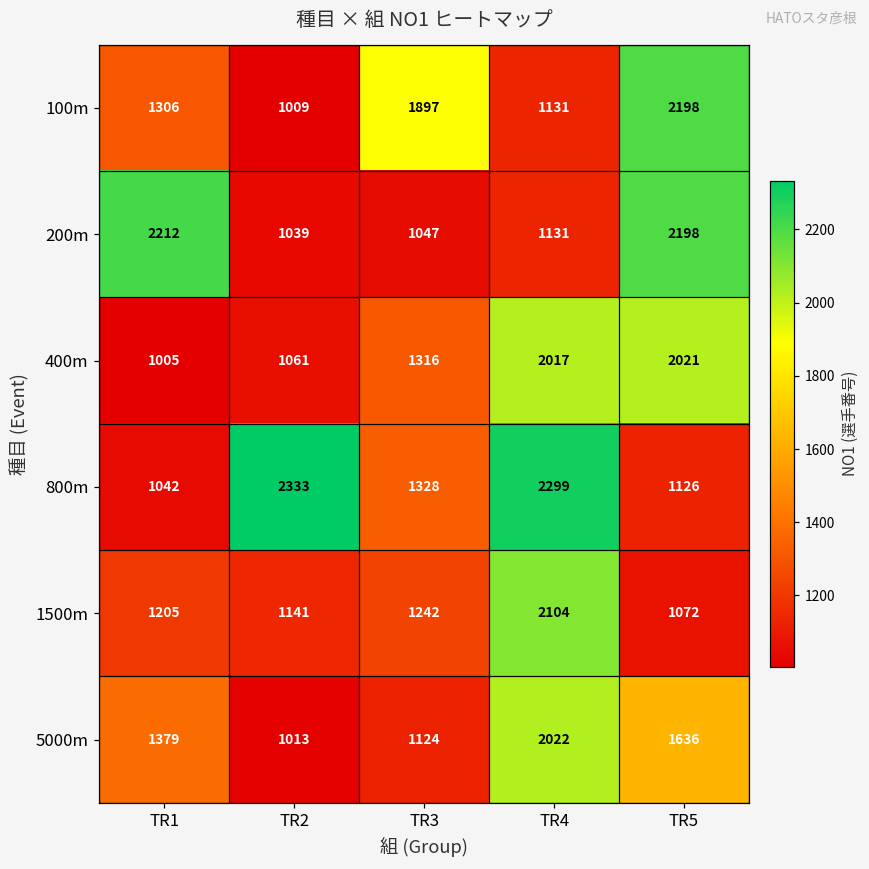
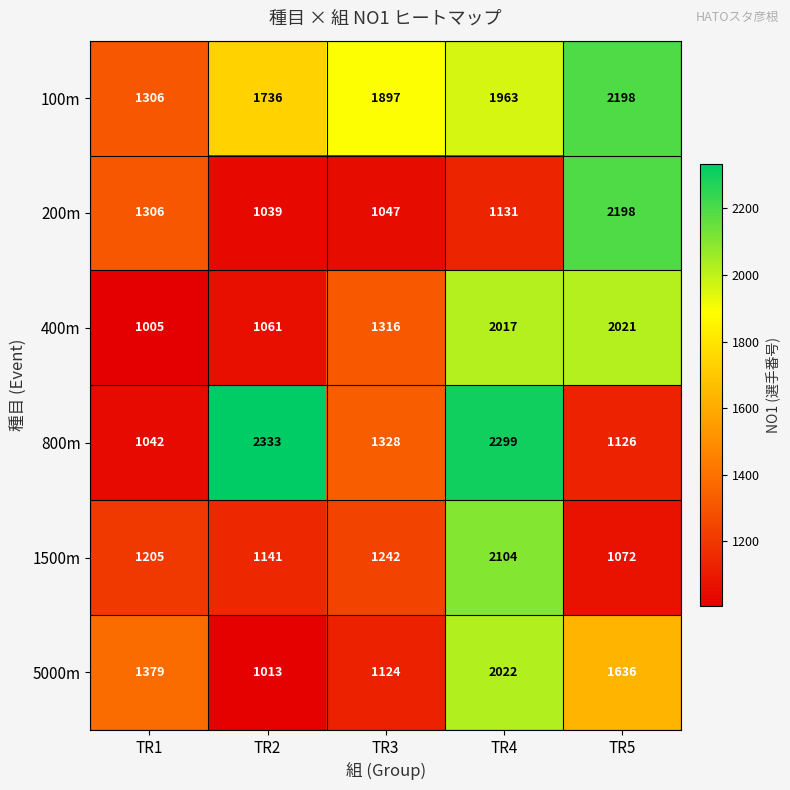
  {
    "100m": {
      "TR1": 1306,
-     "TR2": 1009,
+     "TR2": 1736,
      "TR3": 1897,
-     "TR4": 1131,
+     "TR4": 1963,
      "TR5": 2198
    },
    "200m": {
-     "TR1": 2212,
+     "TR1": 1306,
      "TR2": 1039,
      "TR3": 1047,
      "TR4": 1131,
      "TR5": 2198
    },
    "400m": {
      "TR1": 1005,
      "TR2": 1061,
      "TR3": 1316,
      "TR4": 2017,
      "TR5": 2021
    },
    "800m": {
      "TR1": 1042,
      "TR2": 2333,
      "TR3": 1328,
      "TR4": 2299,
      "TR5": 1126
    },
    "1500m": {
      "TR1": 1205,
      "TR2": 1141,
      "TR3": 1242,
      "TR4": 2104,
      "TR5": 1072
    },
    "5000m": {
      "TR1": 1379,
      "TR2": 1013,
      "TR3": 1124,
      "TR4": 2022,
      "TR5": 1636
    }
  }
